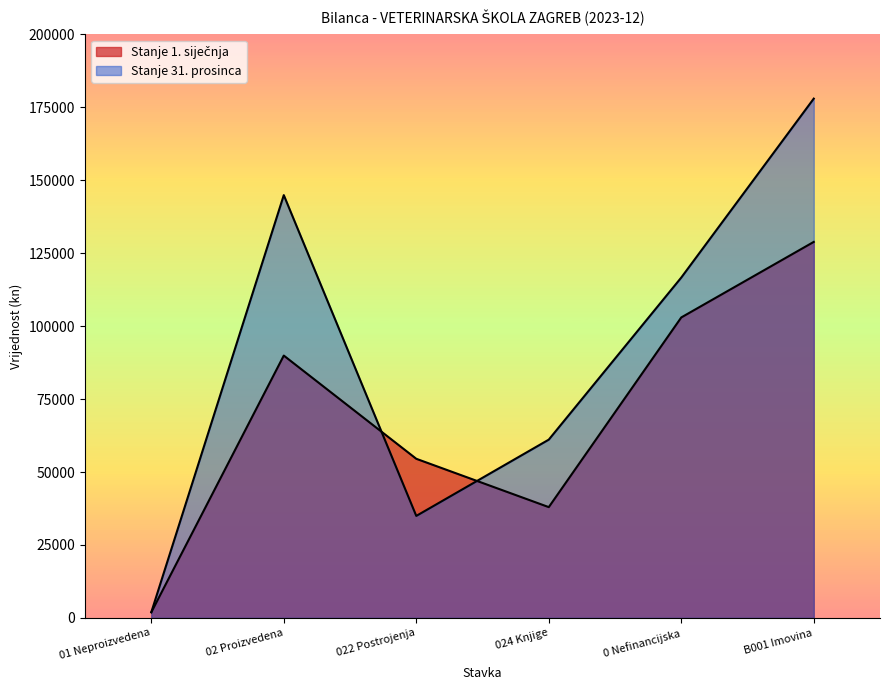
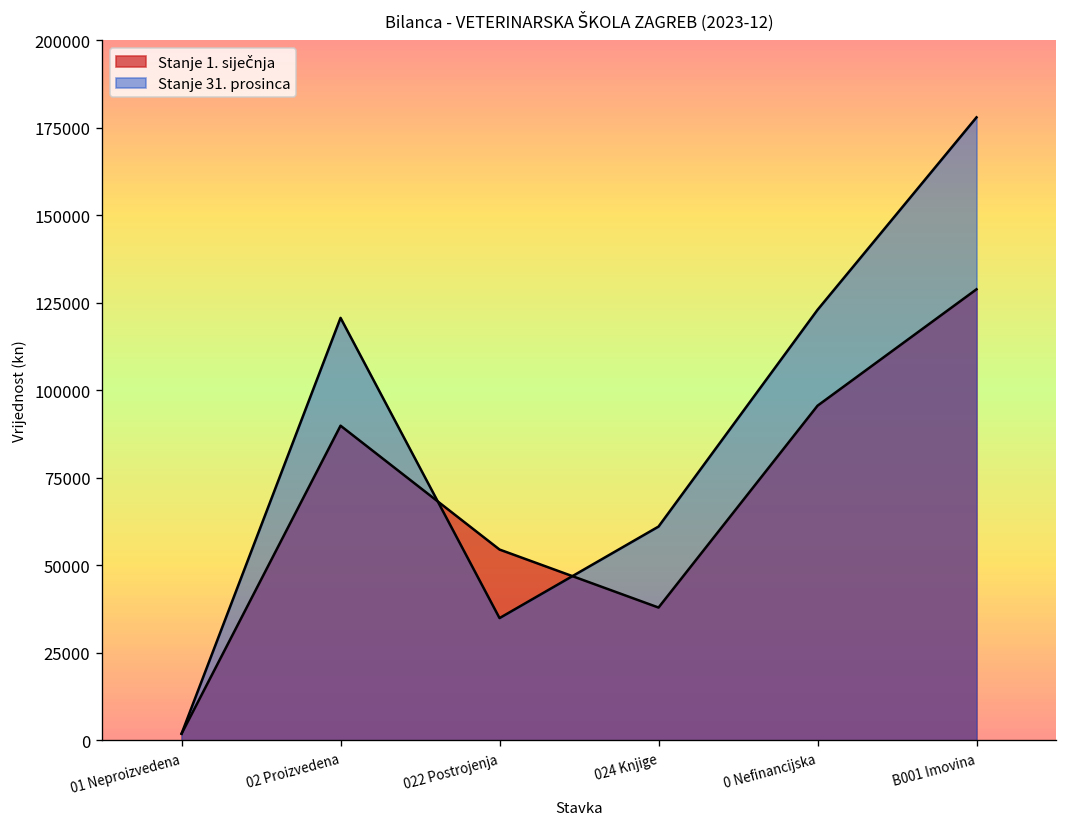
  {
    "Stanje 1. siječnja": {
      "02 Proizvedena": 90000,
      "022 Postrojenja": 55000,
      "024 Knjige": 38000,
-     "0 Nefinancijska": 103000,
+     "0 Nefinancijska": 96000,
      "B001 Imovina": 129000
    },
    "Stanje 31. prosinca": {
-     "02 Proizvedena": 145000,
+     "02 Proizvedena": 121000,
      "022 Postrojenja": 35000,
      "024 Knjige": 61000,
-     "0 Nefinancijska": 117000,
+     "0 Nefinancijska": 123000,
      "B001 Imovina": 178000
    }
  }
